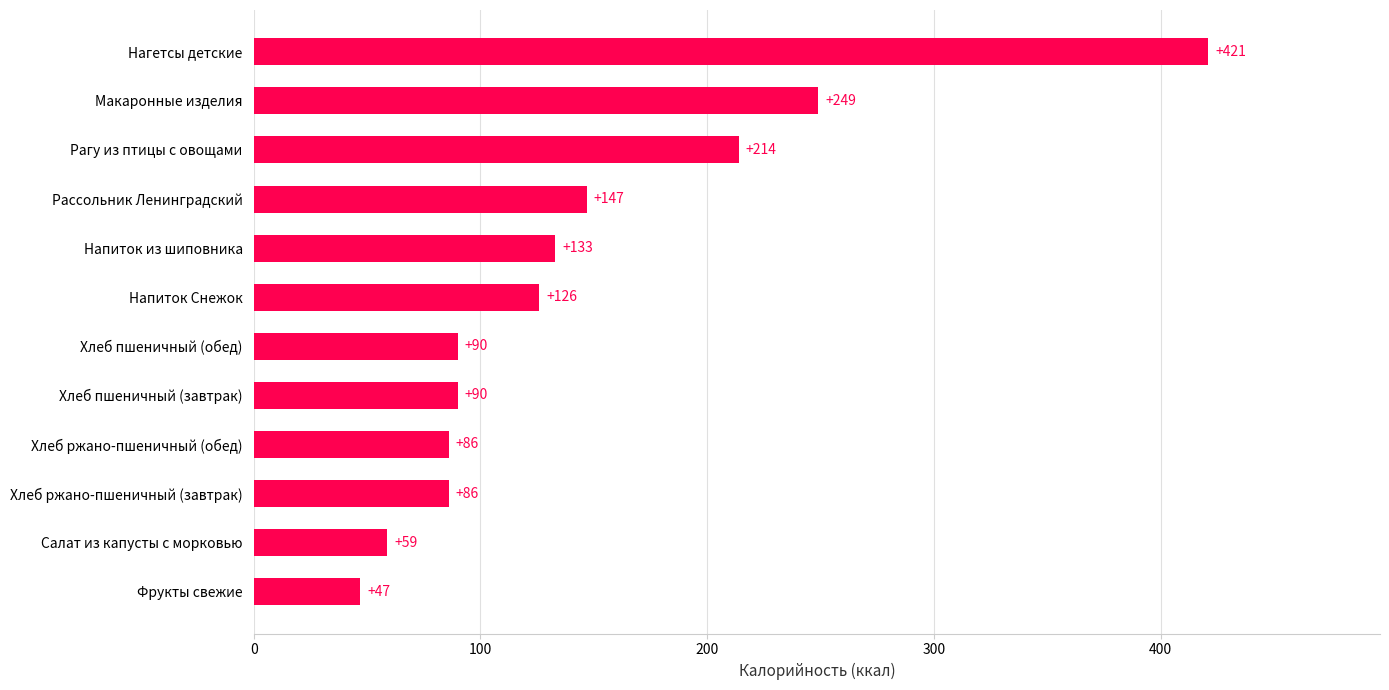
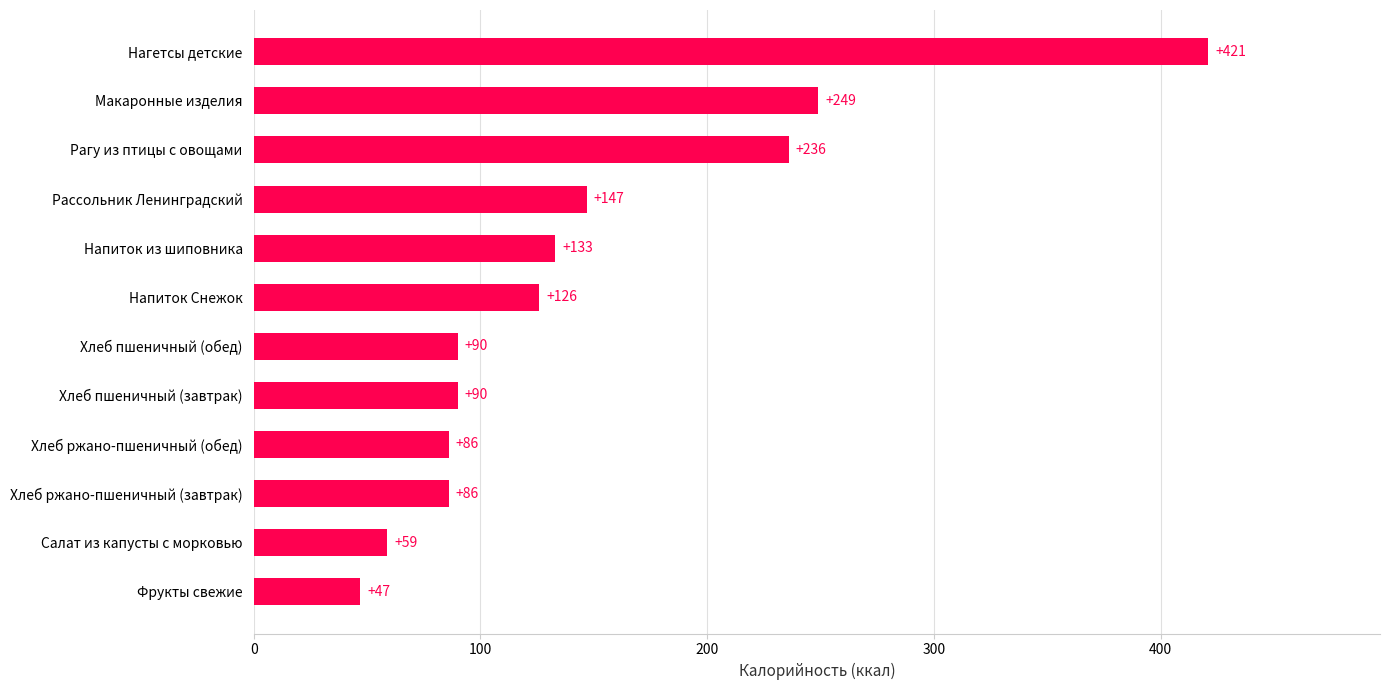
  {
    "Нагетсы детские": "+421",
    "Макаронные изделия": "+249",
-   "Рагу из птицы с овощами": "+214",
+   "Рагу из птицы с овощами": "+236",
    "Рассольник Ленинградский": "+147",
    "Напиток из шиповника": "+133",
    "Напиток Снежок": "+126",
    "Хлеб пшеничный (обед)": "+90",
    "Хлеб пшеничный (завтрак)": "+90",
    "Хлеб ржано-пшеничный (обед)": "+86",
    "Хлеб ржано-пшеничный (завтрак)": "+86",
    "Салат из капусты с морковью": "+59",
    "Фрукты свежие": "+47"
  }
